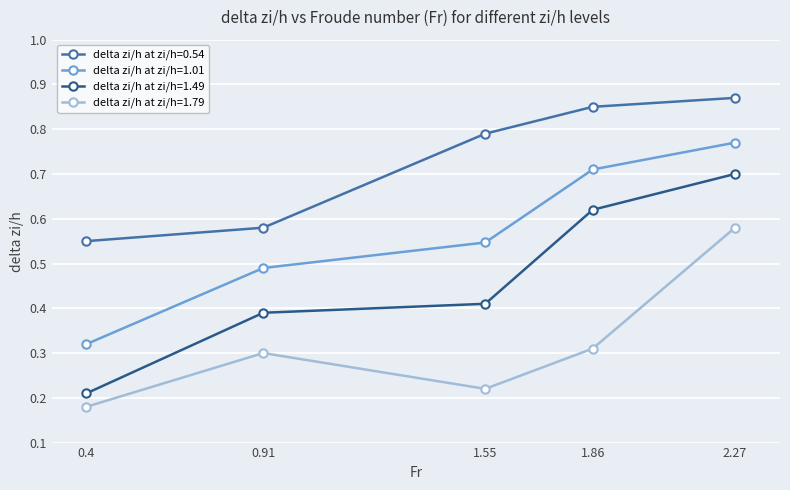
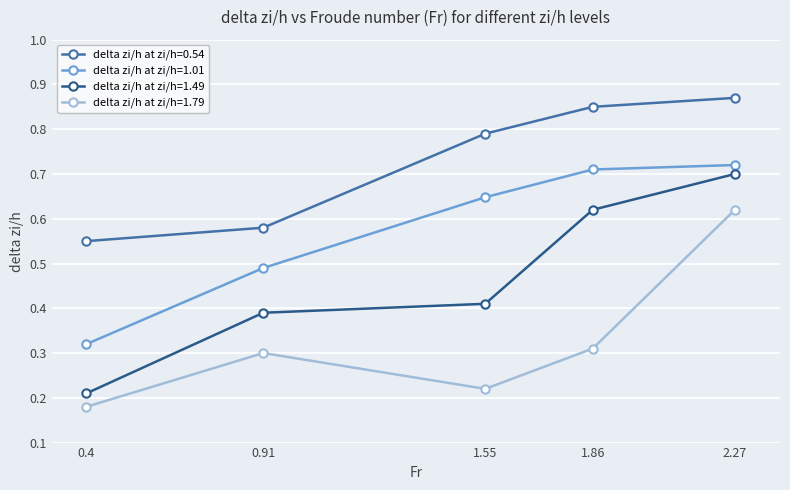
  {
    "delta zi/h at zi/h=1.01": {
      "0.4": 0.32,
      "0.91": 0.49,
-     "1.55": 0.55,
+     "1.55": 0.65,
      "1.86": 0.71,
-     "2.27": 0.77
+     "2.27": 0.72
    },
    "delta zi/h at zi/h=1.79": {
      "0.4": 0.18,
      "0.91": 0.30,
      "1.55": 0.22,
      "1.86": 0.31,
-     "2.27": 0.58
+     "2.27": 0.62
    }
  }
